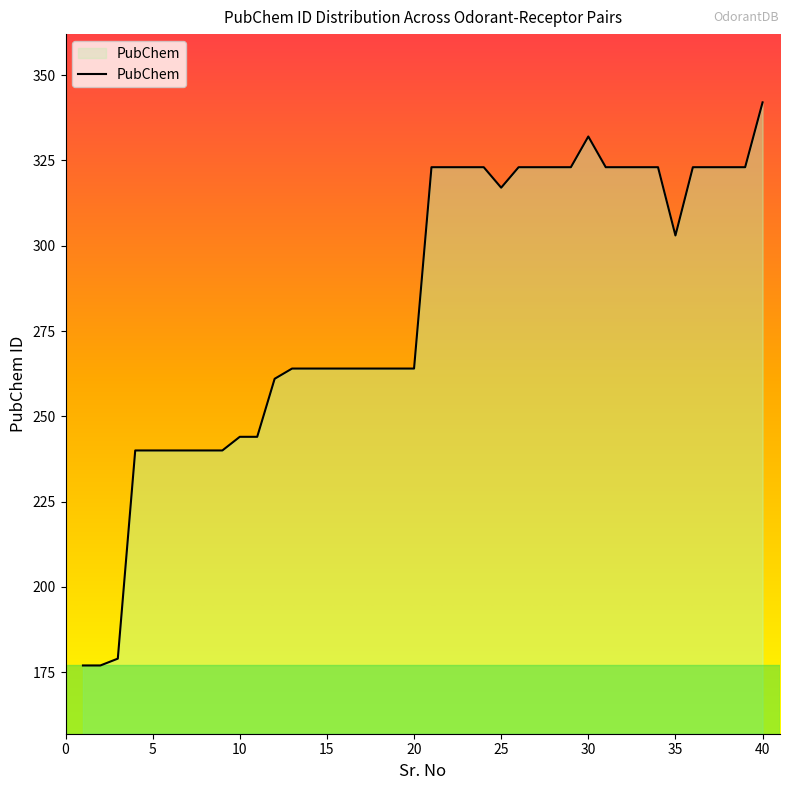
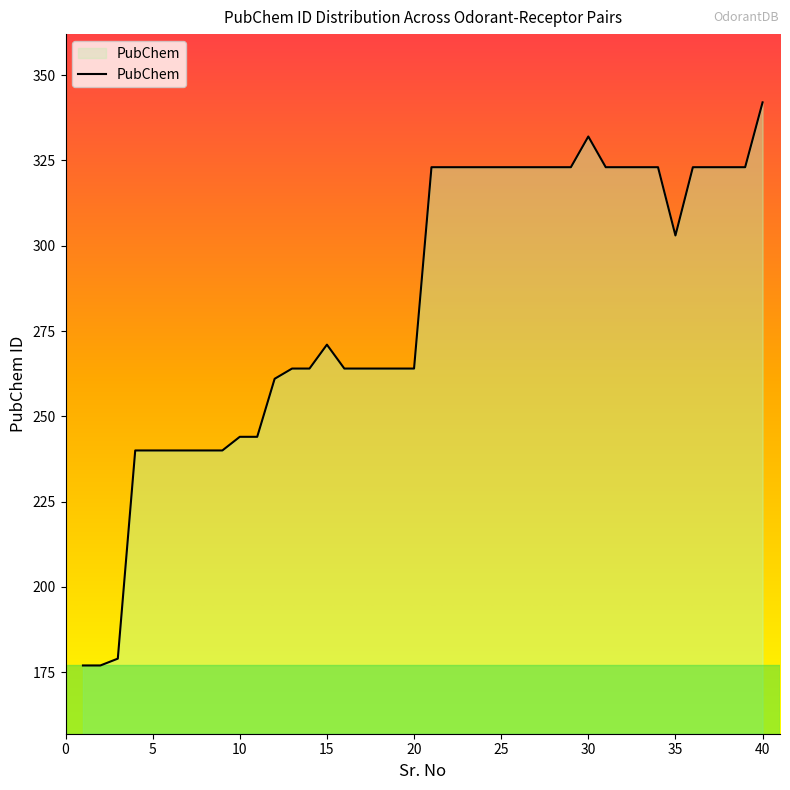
  {
    "5": 240,
    "10": 244,
-   "15": 264,
+   "15": 271,
    "20": 264,
-   "25": 317,
+   "25": 323,
    "30": 332,
    "35": 303,
    "40": 342
  }
